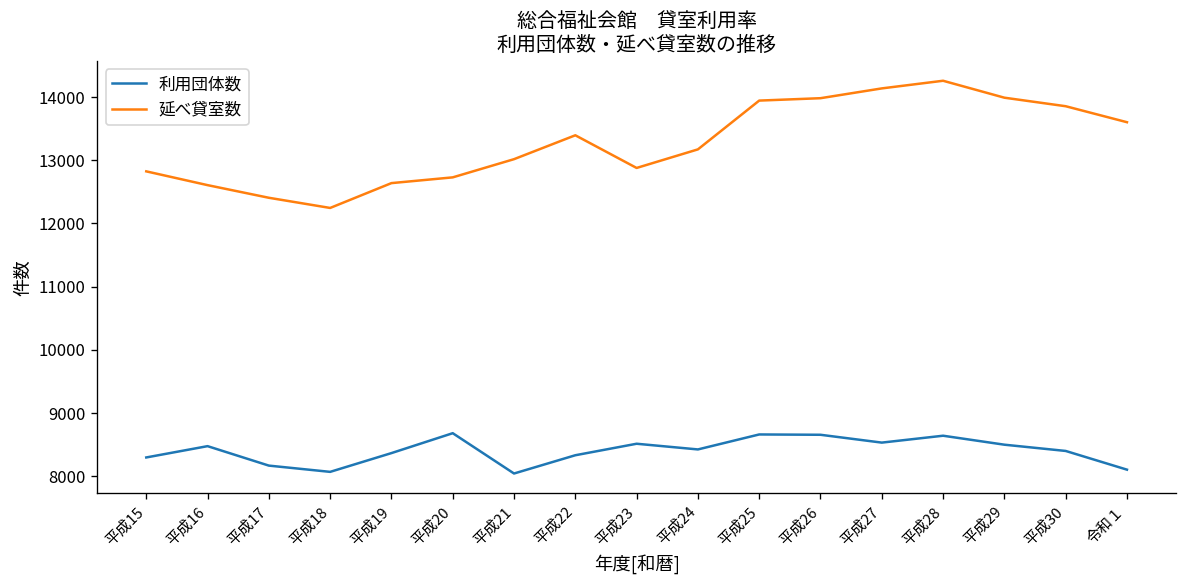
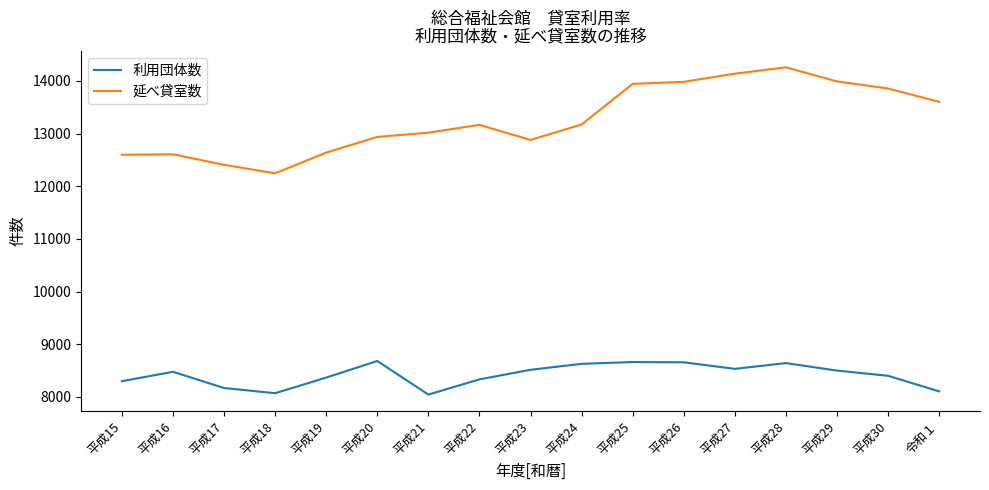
  {
    "利用団体数": {
      "平成15": 8300,
      "平成16": 8500,
      "平成17": 8200,
      "平成18": 8100,
      "平成19": 8400,
      "平成20": 8700,
      "平成21": 8000,
      "平成22": 8300,
      "平成23": 8500,
-     "平成24": 8400,
+     "平成24": 8600,
      "平成25": 8700,
      "平成26": 8700,
      "平成27": 8500,
      "平成28": 8600,
      "平成29": 8500,
      "平成30": 8400,
      "令和１": 8100
    },
    "延べ貸室数": {
-     "平成15": 12800,
+     "平成15": 12600,
      "平成16": 12600,
      "平成17": 12400,
      "平成18": 12200,
      "平成19": 12600,
-     "平成20": 12700,
+     "平成20": 12900,
      "平成21": 13000,
-     "平成22": 13400,
+     "平成22": 13200,
      "平成23": 12900,
      "平成24": 13200,
      "平成25": 13900,
      "平成26": 14000,
      "平成27": 14100,
      "平成28": 14300,
      "平成29": 14000,
      "平成30": 13900,
      "令和１": 13600
    }
  }
